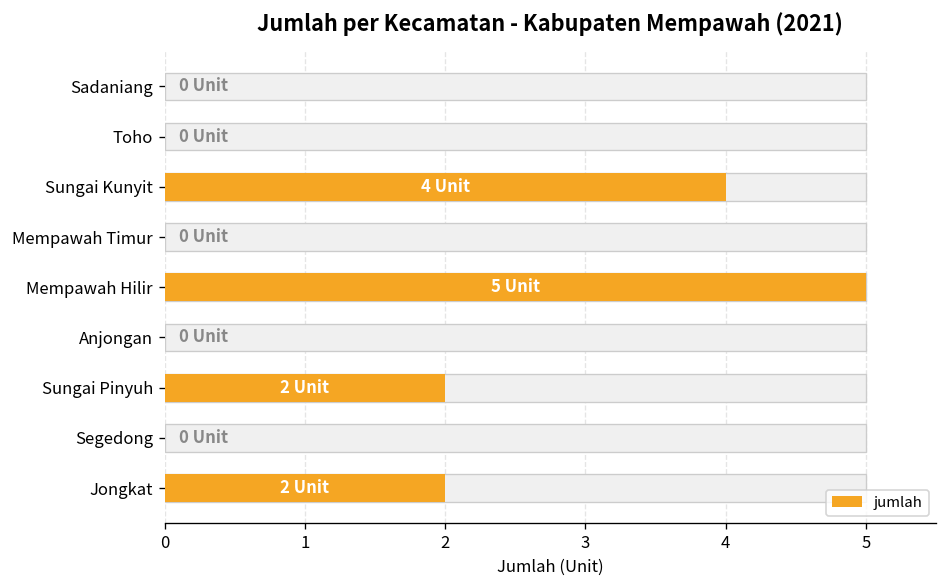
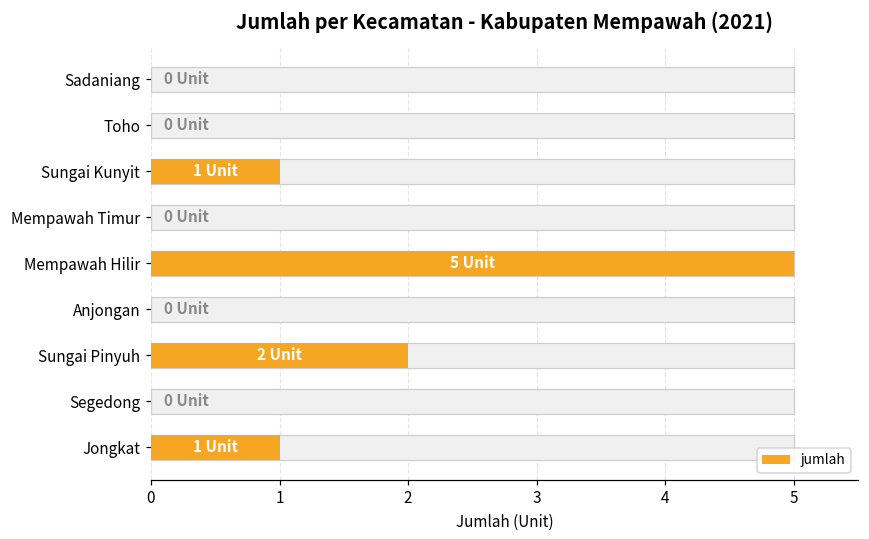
  {
    "jumlah": {
      "Sadaniang": 0,
      "Toho": 0,
-     "Sungai Kunyit": 4,
+     "Sungai Kunyit": 1,
      "Mempawah Timur": 0,
      "Mempawah Hilir": 5,
      "Anjongan": 0,
      "Segedong": 0,
-     "Jongkat": 2
+     "Jongkat": 1
    }
  }
